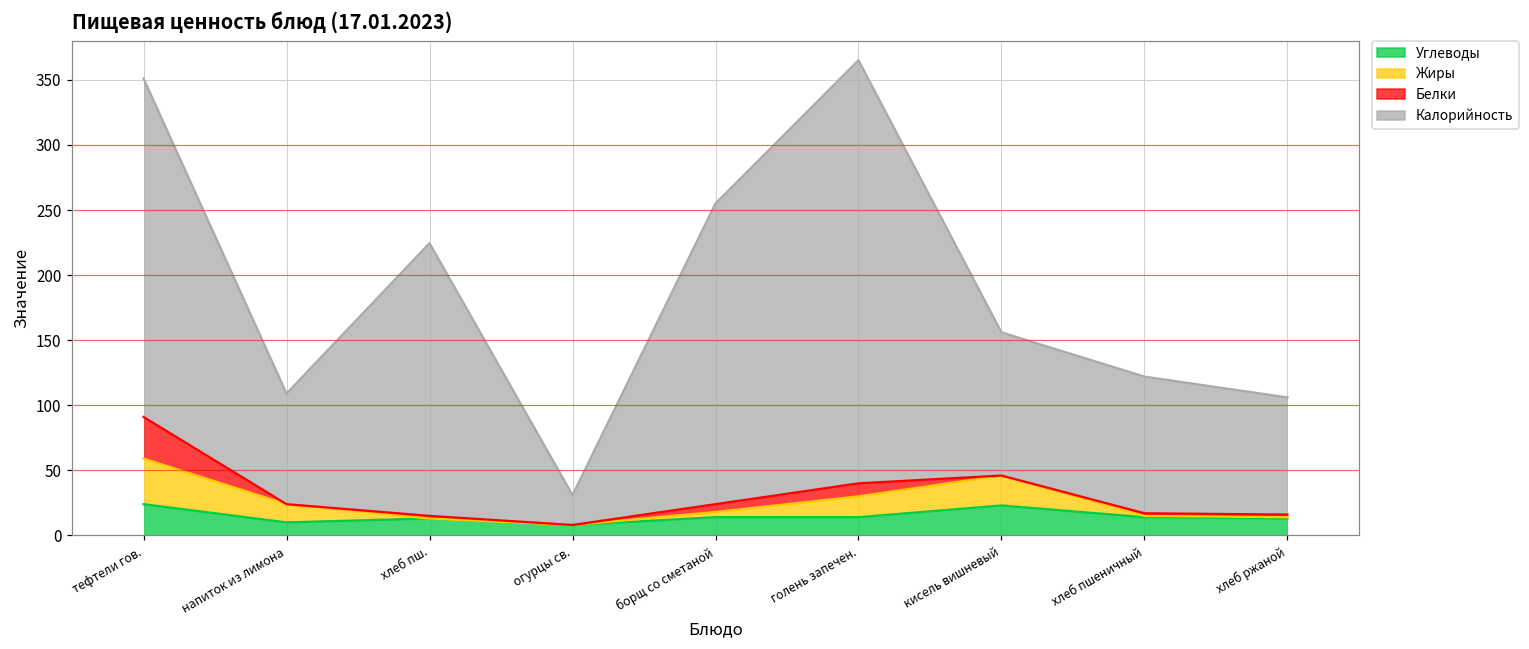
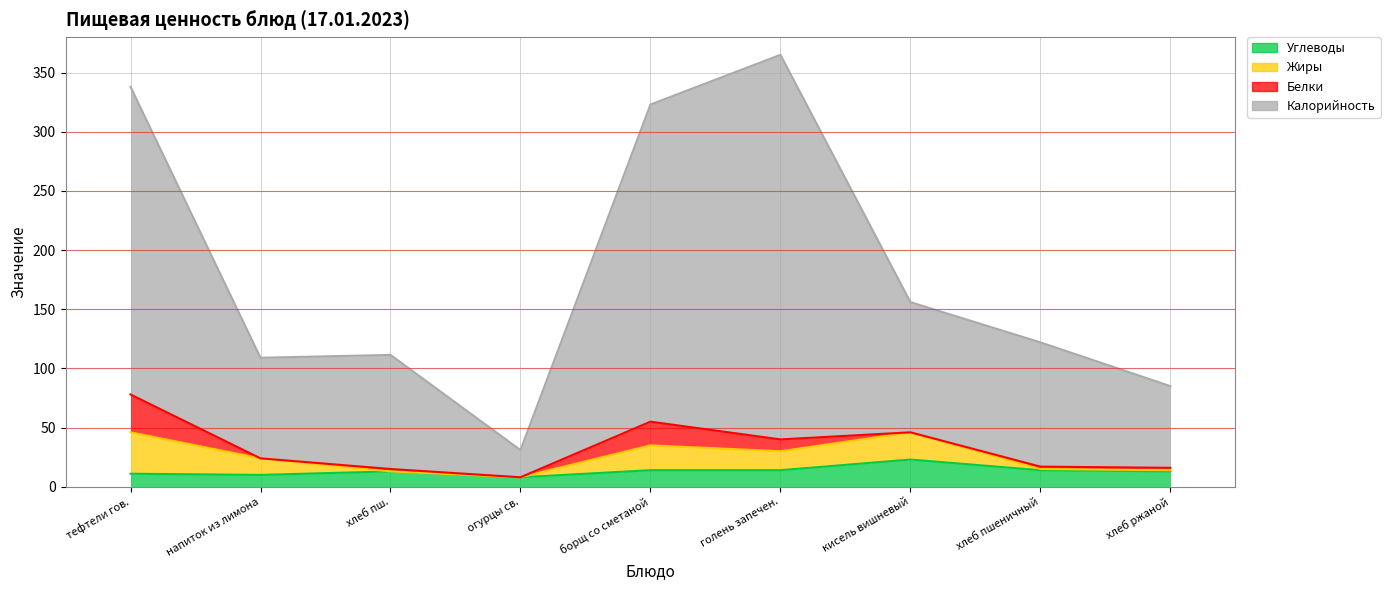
  {
    "Углеводы": {
-     "тефтели гов.": 24,
+     "тефтели гов.": 11,
      "напиток из лимона": 10,
      "борщ со сметаной": 14,
      "голень запечен.": 14,
      "кисель вишневый": 23
    },
    "Жиры": {
      "тефтели гов.": 35,
-     "борщ со сметаной": 4,
+     "борщ со сметаной": 21,
      "голень запечен.": 16
    },
    "Белки": {
      "тефтели гов.": 32,
-     "борщ со сметаной": 6,
+     "борщ со сметаной": 20,
      "голень запечен.": 10
    },
    "Калорийность": {
      "тефтели гов.": 260,
      "напиток из лимона": 85,
-     "хлеб пш.": 210,
+     "хлеб пш.": 96,
      "огурцы св.": 23,
-     "борщ со сметаной": 231,
+     "борщ со сметаной": 268,
      "голень запечен.": 325,
      "кисель вишневый": 110,
      "хлеб пшеничный": 105,
-     "хлеб ржаной": 90
+     "хлеб ржаной": 69
    }
  }
